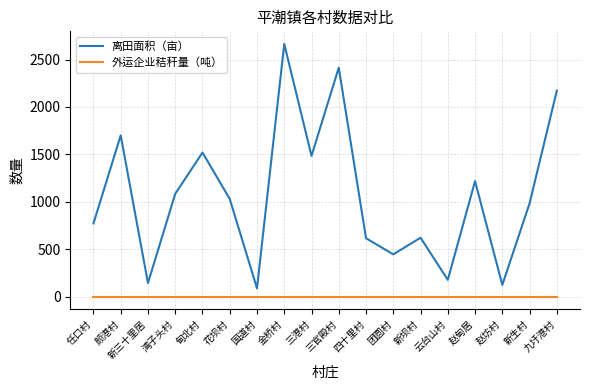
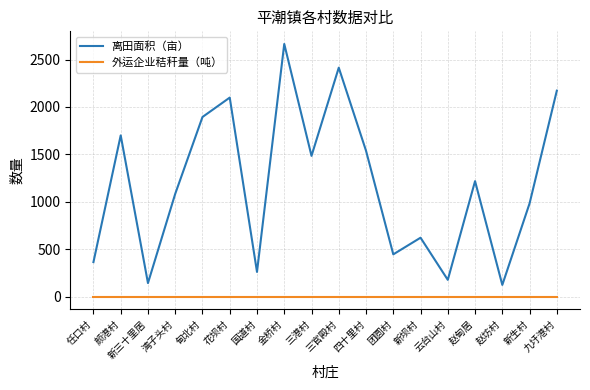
  {
    "离田面积（亩）": {
-     "任口村": 800,
+     "任口村": 400,
      "颜港村": 1700,
      "新三十里居": 100,
      "湾子头村": 1100,
-     "甸北村": 1500,
-     "花坝村": 1000,
-     "国道村": 100,
+     "甸北村": 1900,
+     "花坝村": 2100,
+     "国道村": 300,
      "金桥村": 2700,
      "三港村": 1500,
      "三官殿村": 2400,
-     "四十里村": 600,
+     "四十里村": 1500,
      "团圆村": 400,
      "新坝村": 600,
      "云台山村": 200,
      "赵甸居": 1200,
      "赵坊村": 100,
      "新生村": 1000,
      "九圩港村": 2200
    },
    "外运企业秸秆量（吨）": {
      "任口村": 0,
      "颜港村": 0,
      "新三十里居": 0,
      "湾子头村": 0,
      "甸北村": 0,
      "花坝村": 0,
      "国道村": 0,
      "金桥村": 0,
      "三港村": 0,
      "三官殿村": 0,
      "四十里村": 0,
      "团圆村": 0,
      "新坝村": 0,
      "云台山村": 0,
      "赵甸居": 0,
      "赵坊村": 0,
      "新生村": 0,
      "九圩港村": 0
    }
  }
